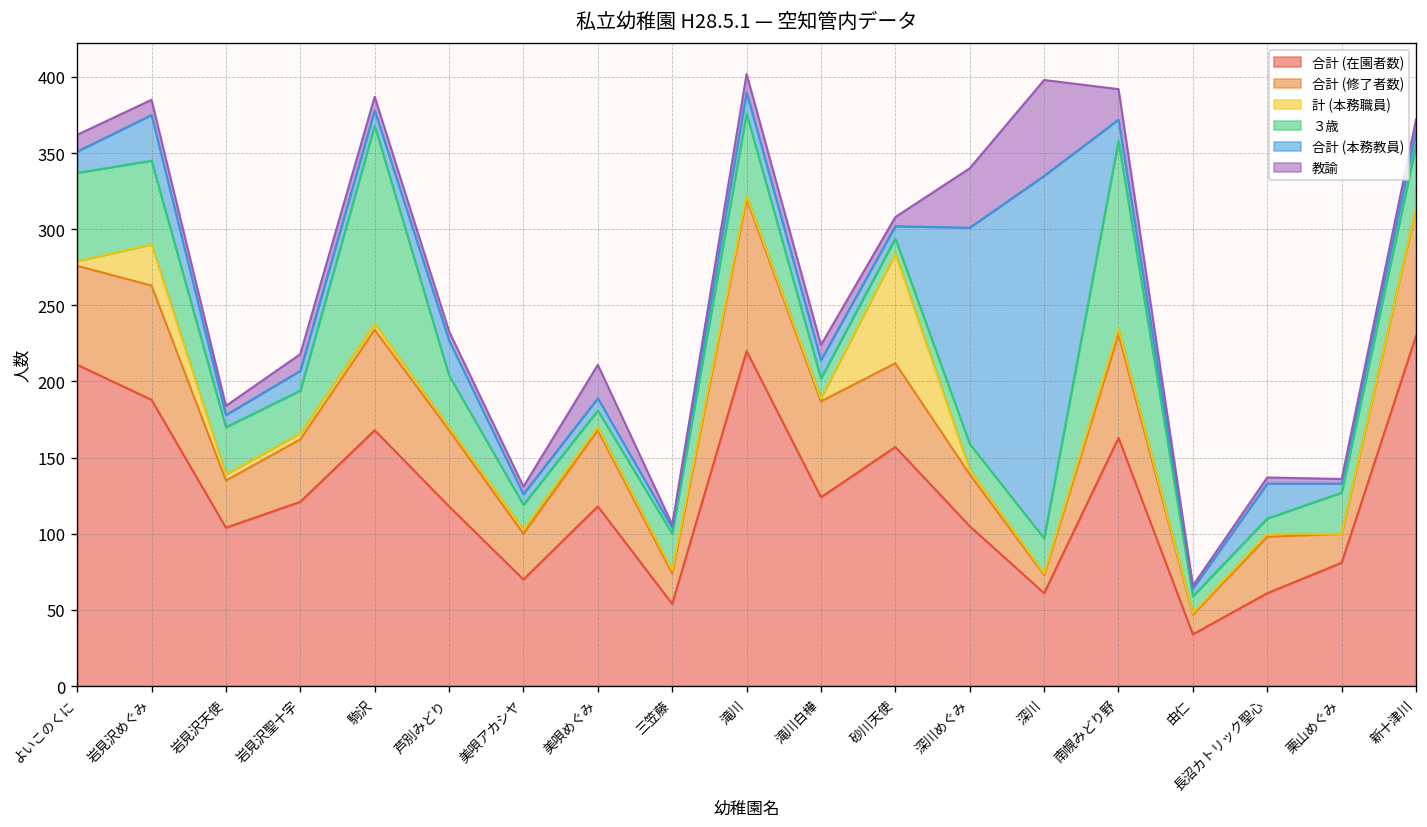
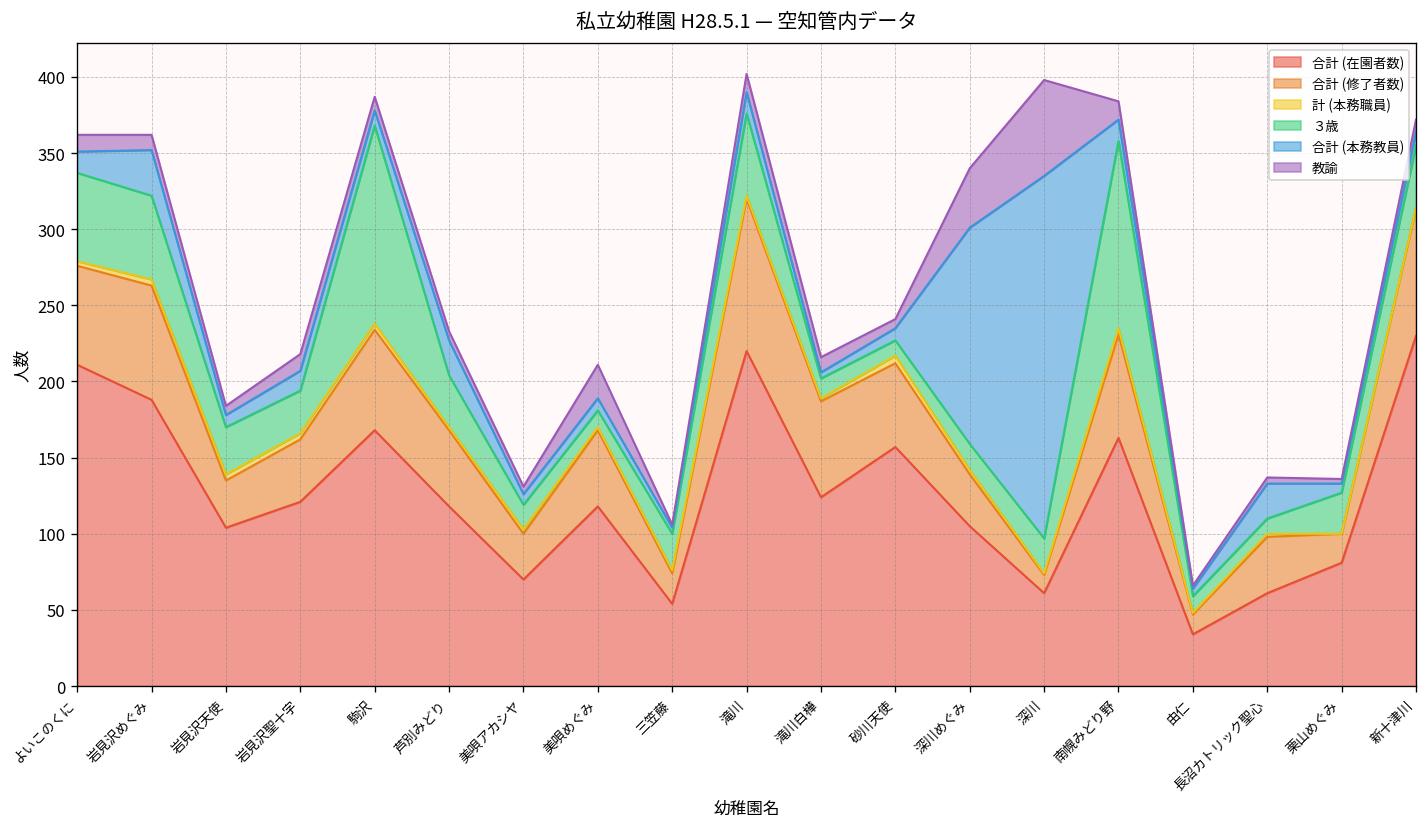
  {
    "計 (本務職員)": {
      "よいこのくに": 3,
-     "岩見沢めぐみ": 27,
+     "岩見沢めぐみ": 4,
      "岩見沢天使": 4,
      "岩見沢聖十字": 4,
      "駒沢": 4,
      "芦別みどり": 2,
      "美唄アカシヤ": 3,
      "美唄めぐみ": 2,
      "滝川": 2,
-     "砂川天使": 72,
+     "砂川天使": 5,
      "深川めぐみ": 3,
      "南幌みどり野": 4,
      "長沼カトリック聖心": 2
    },
    "３歳": {
      "よいこのくに": 58,
      "岩見沢めぐみ": 55,
      "岩見沢天使": 31,
      "岩見沢聖十字": 28,
      "駒沢": 130,
      "芦別みどり": 34,
      "美唄アカシヤ": 16,
      "美唄めぐみ": 11,
      "三笠藤": 24,
      "滝川": 54,
      "滝川白樺": 13,
      "砂川天使": 10,
      "深川めぐみ": 17,
      "深川": 23,
      "南幌みどり野": 123,
      "由仁": 11,
      "長沼カトリック聖心": 10,
      "栗山めぐみ": 27,
      "新十津川": 41
    },
    "合計 (本務教員)": {
      "よいこのくに": 14,
      "岩見沢めぐみ": 30,
      "岩見沢天使": 8,
      "岩見沢聖十字": 13,
      "駒沢": 10,
      "芦別みどり": 23,
      "美唄アカシヤ": 7,
      "美唄めぐみ": 8,
      "三笠藤": 4,
      "滝川": 14,
-     "滝川白樺": 12,
+     "滝川白樺": 4,
      "砂川天使": 8,
      "深川めぐみ": 142,
      "深川": 238,
      "南幌みどり野": 14,
      "長沼カトリック聖心": 23,
      "栗山めぐみ": 6,
      "新十津川": 9
    },
    "教諭": {
      "よいこのくに": 11,
      "岩見沢めぐみ": 10,
      "岩見沢天使": 6,
      "岩見沢聖十字": 11,
      "駒沢": 9,
      "芦別みどり": 6,
      "美唄アカシヤ": 5,
      "美唄めぐみ": 22,
      "三笠藤": 2,
      "滝川": 12,
      "滝川白樺": 10,
      "砂川天使": 6,
      "深川めぐみ": 39,
      "深川": 63,
-     "南幌みどり野": 20,
+     "南幌みどり野": 12,
      "長沼カトリック聖心": 4,
      "栗山めぐみ": 3,
      "新十津川": 8
    }
  }
